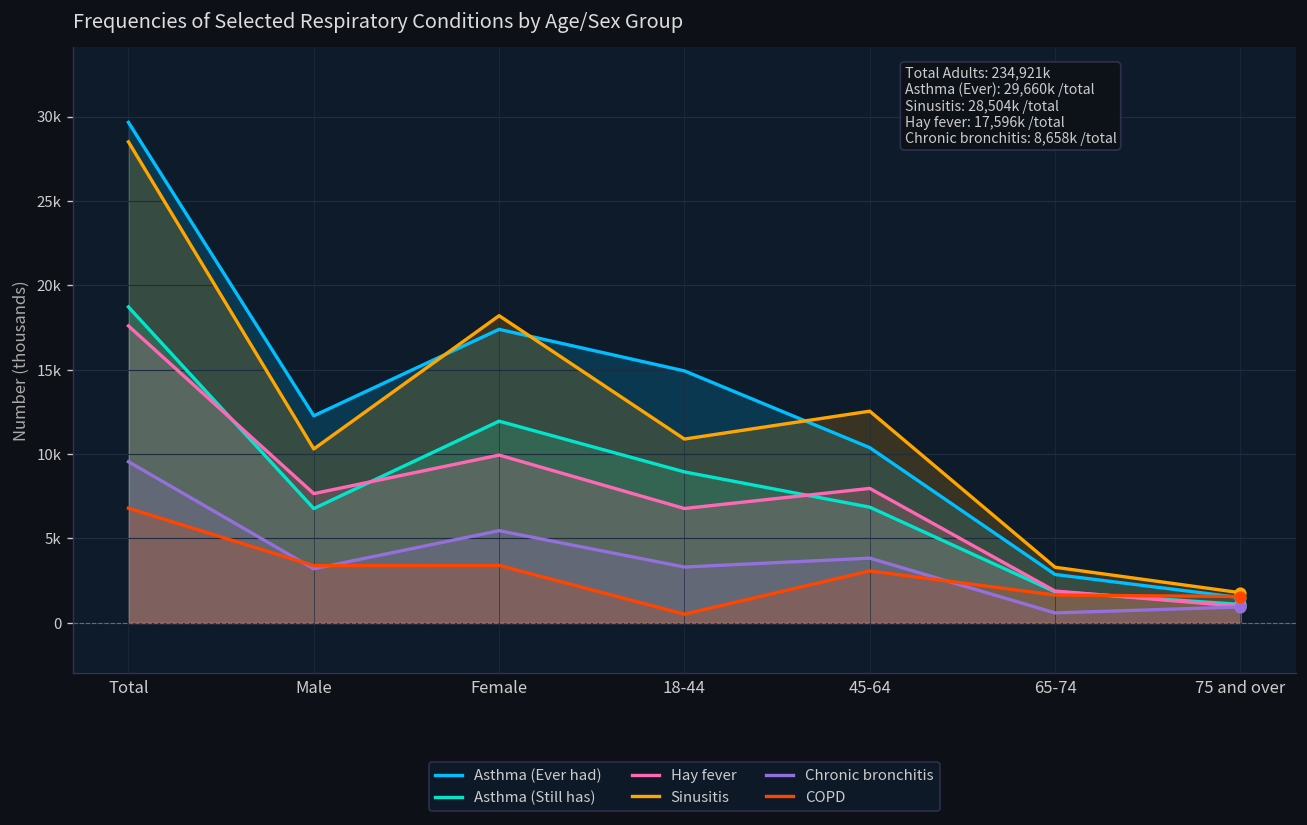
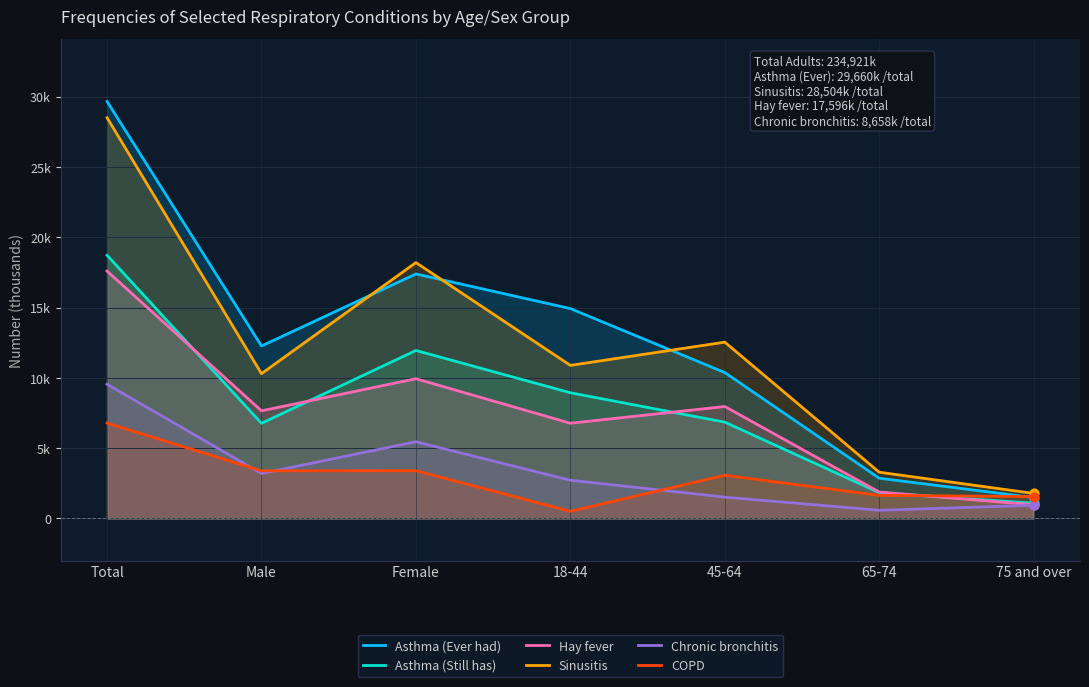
  {
    "Chronic bronchitis": {
      "Total": 9500,
      "Male": 3200,
      "Female": 5500,
-     "18-44": 3300,
-     "45-64": 3800,
+     "18-44": 2700,
+     "45-64": 1500,
      "65-74": 600
    }
  }
